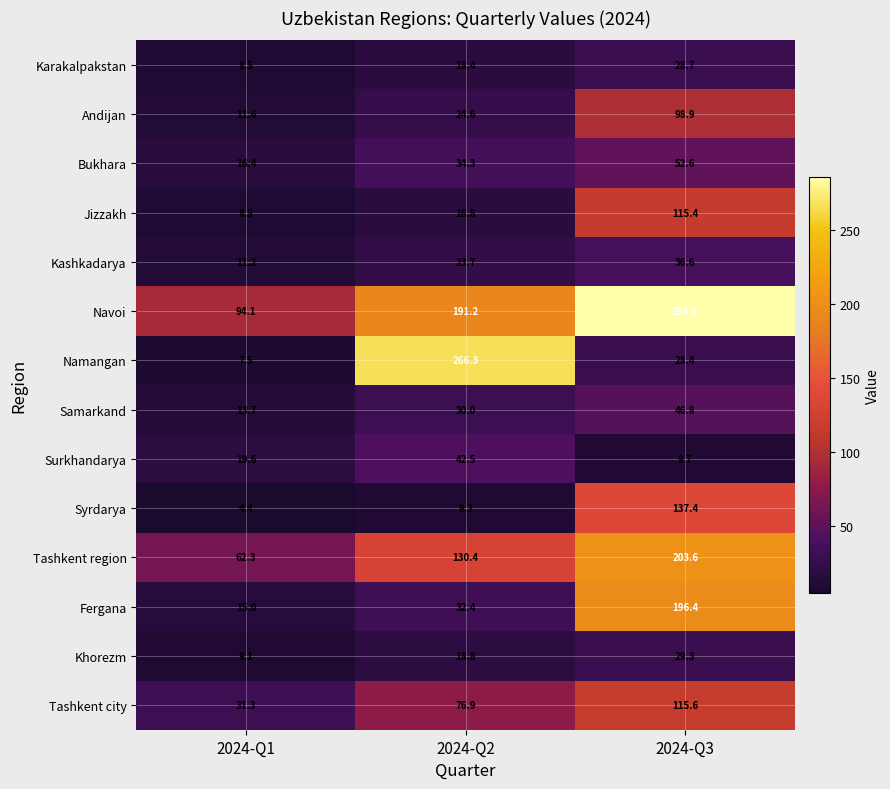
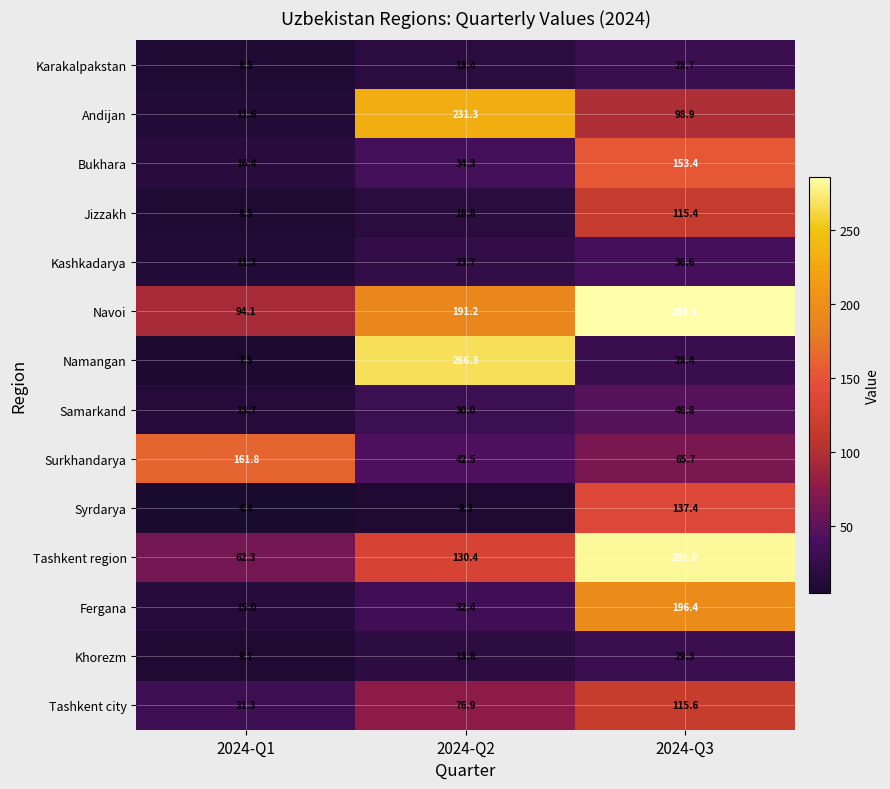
  {
    "Karakalpakstan": {
      "2024-Q1": 8.5,
      "2024-Q2": 18.4,
      "2024-Q3": 28.7
    },
    "Andijan": {
      "2024-Q1": 11.6,
-     "2024-Q2": 24.6,
+     "2024-Q2": 231.3,
      "2024-Q3": 98.9
    },
    "Bukhara": {
      "2024-Q1": 16.4,
      "2024-Q2": 34.3,
-     "2024-Q3": 52.6
+     "2024-Q3": 153.4
    },
    "Jizzakh": {
      "2024-Q1": 8.5,
      "2024-Q2": 16.8,
      "2024-Q3": 115.4
    },
    "Kashkadarya": {
      "2024-Q1": 11.2,
      "2024-Q2": 23.7,
      "2024-Q3": 36.6
    },
    "Navoi": {
      "2024-Q1": 94.1,
      "2024-Q2": 191.2,
      "2024-Q3": 286.1
    },
    "Namangan": {
      "2024-Q1": 7.5,
      "2024-Q2": 266.3,
      "2024-Q3": 28.4
    },
    "Samarkand": {
      "2024-Q1": 13.7,
      "2024-Q2": 30.0,
      "2024-Q3": 46.8
    },
    "Surkhandarya": {
-     "2024-Q1": 19.6,
+     "2024-Q1": 161.8,
      "2024-Q2": 42.5,
-     "2024-Q3": 9.7
+     "2024-Q3": 65.7
    },
    "Syrdarya": {
      "2024-Q2": 9.3,
      "2024-Q3": 137.4
    },
    "Tashkent region": {
      "2024-Q1": 62.3,
      "2024-Q2": 130.4,
-     "2024-Q3": 203.6
+     "2024-Q3": 281.9
    },
    "Fergana": {
      "2024-Q1": 15.0,
      "2024-Q2": 32.4,
      "2024-Q3": 196.4
    },
    "Khorezm": {
      "2024-Q1": 9.1,
      "2024-Q2": 18.8,
      "2024-Q3": 29.3
    },
    "Tashkent city": {
      "2024-Q1": 31.3,
      "2024-Q2": 76.9,
      "2024-Q3": 115.6
    }
  }
